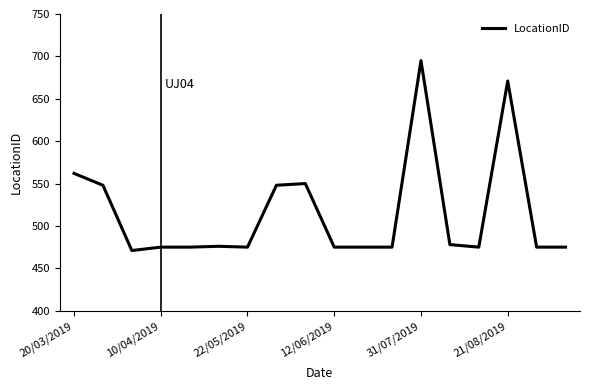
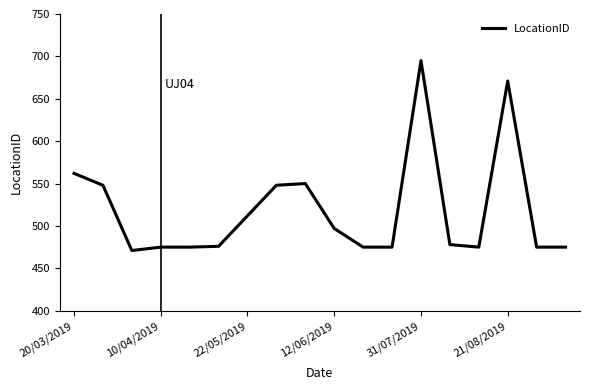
  {
    "20/03/2019": 560,
    "10/04/2019": 480,
-   "22/05/2019": 480,
-   "12/06/2019": 480,
+   "22/05/2019": 510,
+   "12/06/2019": 500,
    "31/07/2019": 700,
    "21/08/2019": 670
  }
